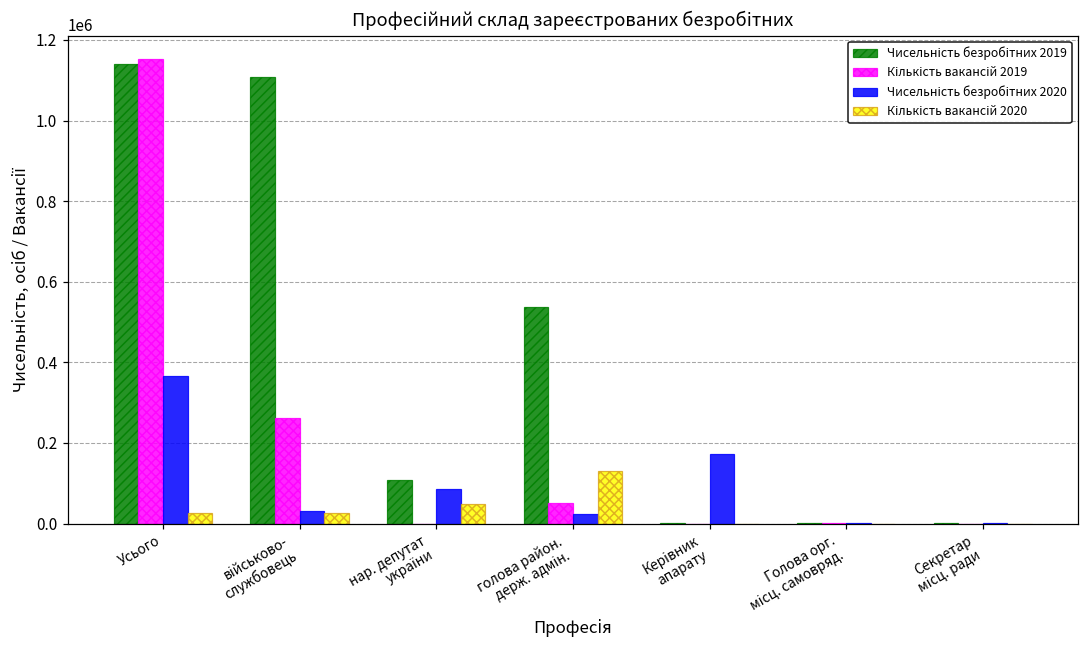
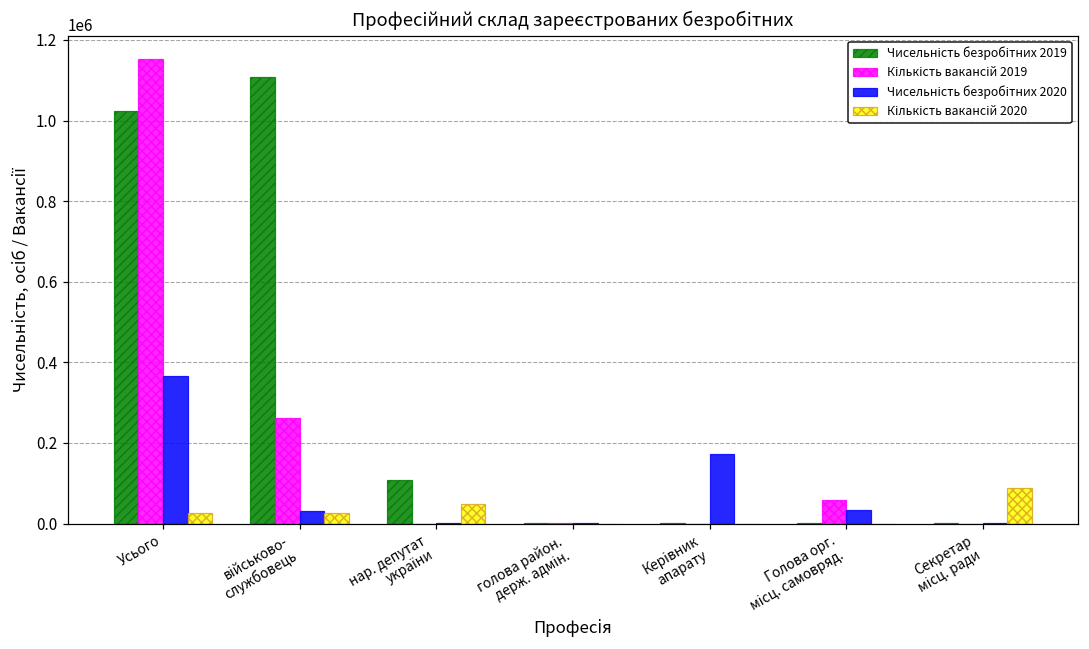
  {
    "Чисельність безробітних 2019": {
-     "Усього": 1140000,
+     "Усього": 1020000,
      "військово- службовець": 1110000,
      "нар. депутат україни": 110000,
-     "голова район. держ. адмін.": 540000
+     "голова район. держ. адмін.": 0
    },
    "Кількість вакансій 2019": {
      "Усього": 1150000,
      "військово- службовець": 260000,
      "нар. депутат україни": 0,
-     "голова район. держ. адмін.": 50000,
-     "Голова орг. місц. самовряд.": 0
+     "голова район. держ. адмін.": 0,
+     "Голова орг. місц. самовряд.": 60000
    },
    "Чисельність безробітних 2020": {
      "Усього": 370000,
      "військово- службовець": 30000,
-     "нар. депутат україни": 90000,
-     "голова район. держ. адмін.": 20000,
+     "нар. депутат україни": 0,
+     "голова район. держ. адмін.": 0,
      "Керівник апарату": 170000,
-     "Голова орг. місц. самовряд.": 0
+     "Голова орг. місц. самовряд.": 30000
    },
    "Кількість вакансій 2020": {
      "Усього": 20000,
      "військово- службовець": 30000,
      "нар. депутат україни": 50000,
-     "голова район. держ. адмін.": 130000,
+     "голова район. держ. адмін.": 0,
      "Керівник апарату": 0,
-     "Секретар місц. ради": 0
+     "Секретар місц. ради": 90000
    }
  }
